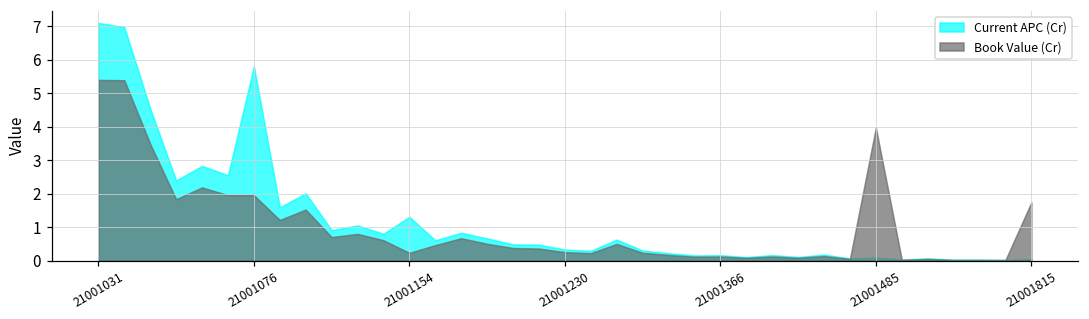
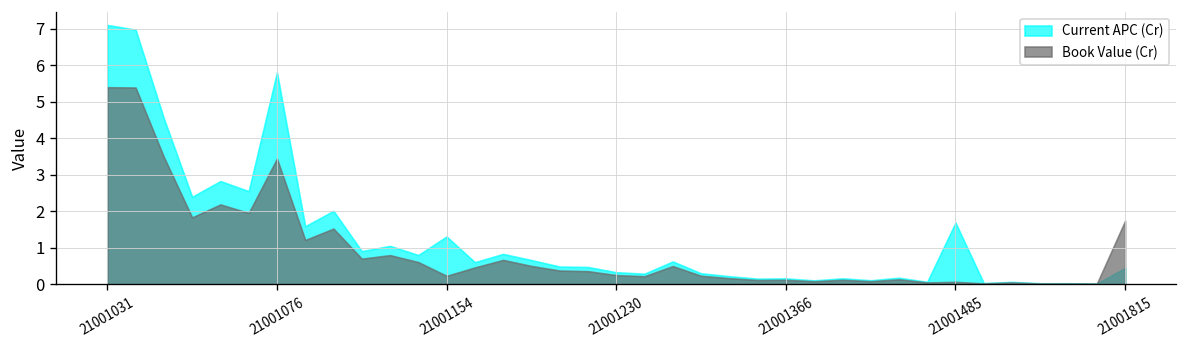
  {
    "Current APC (Cr)": {
      "21001031": 7.1,
      "21001076": 5.8,
      "21001154": 1.3,
-     "21001485": 0.1,
-     "21001815": 0.0
+     "21001485": 1.7,
+     "21001815": 0.4
    },
    "Book Value (Cr)": {
      "21001031": 5.4,
-     "21001076": 2.0,
+     "21001076": 3.4,
      "21001154": 0.2,
-     "21001485": 4.0,
+     "21001485": 0.1,
      "21001815": 1.7
    }
  }
